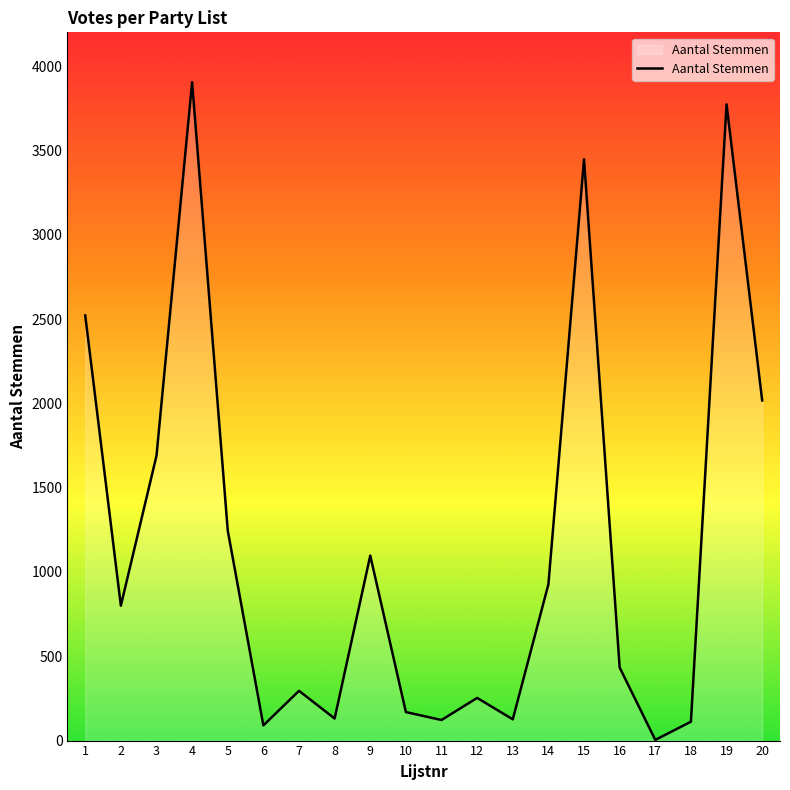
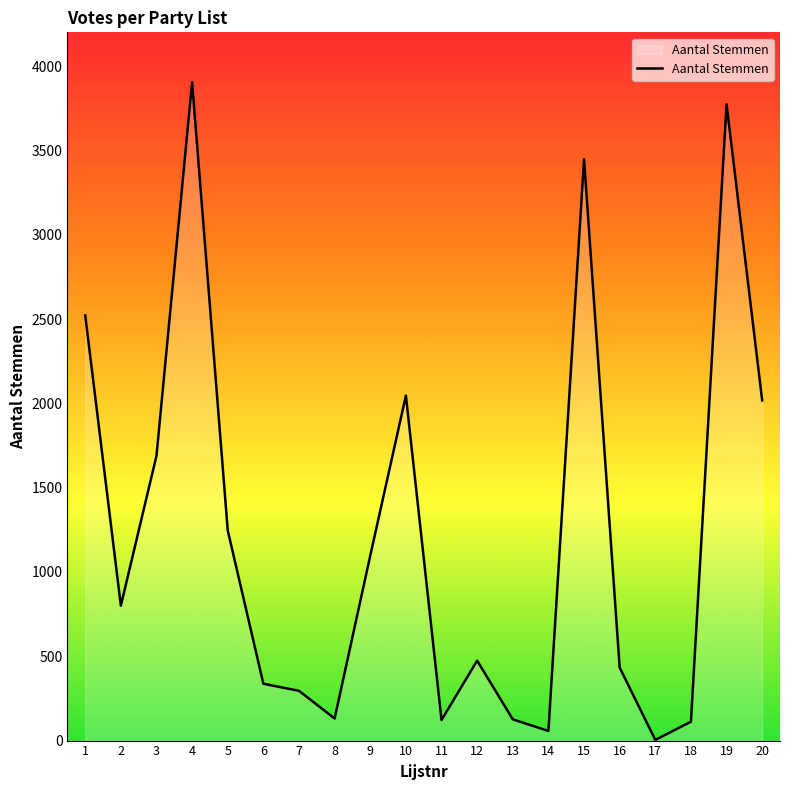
  {
    "1": 2520,
    "2": 800,
    "3": 1690,
    "4": 3900,
    "5": 1250,
-   "6": 90,
+   "6": 340,
    "7": 300,
    "8": 130,
    "9": 1100,
-   "10": 170,
+   "10": 2050,
    "11": 120,
-   "12": 250,
+   "12": 470,
    "13": 130,
-   "14": 930,
+   "14": 60,
    "15": 3450,
    "16": 430,
    "17": 0,
    "18": 110,
    "19": 3770,
    "20": 2020
  }
